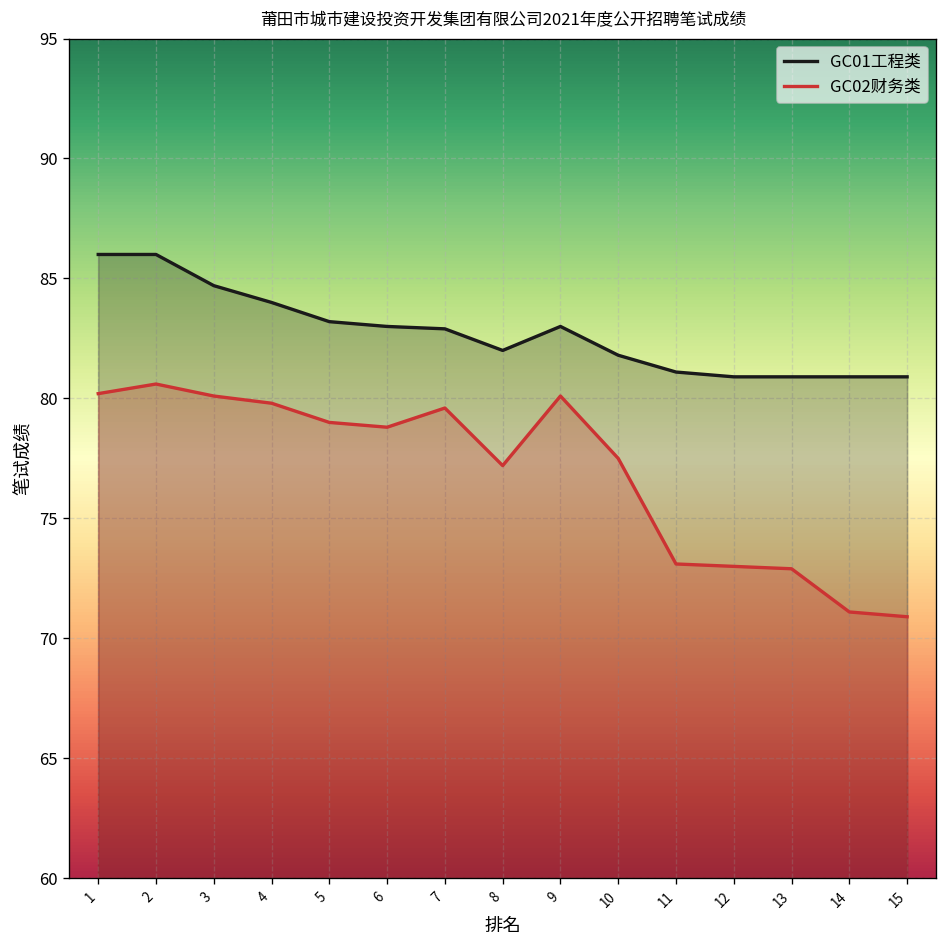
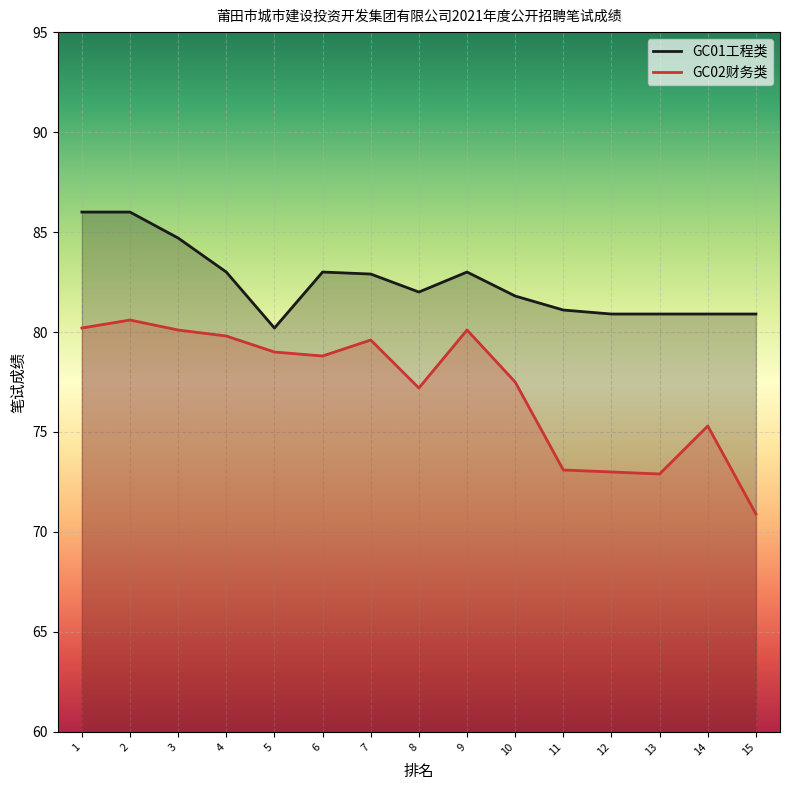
  {
    "GC01工程类": {
      "1": 86.0,
      "2": 86.0,
      "3": 84.7,
-     "4": 84,
-     "5": 83.2,
+     "4": 83,
+     "5": 80.2,
      "6": 83.0,
      "7": 82.9,
      "8": 82.0,
      "9": 83.0,
      "10": 81.8,
      "11": 81.1,
      "12": 80.9,
      "13": 80.9,
      "14": 80.9,
      "15": 80.9
    },
    "GC02财务类": {
      "1": 80.2,
      "2": 80.6,
      "3": 80.1,
      "4": 79.8,
      "5": 79.0,
      "6": 78.8,
      "7": 79.6,
      "8": 77.2,
      "9": 80.1,
      "10": 77.5,
      "11": 73.1,
      "12": 73.0,
      "13": 72.9,
-     "14": 71.1,
+     "14": 75.3,
      "15": 70.9
    }
  }
